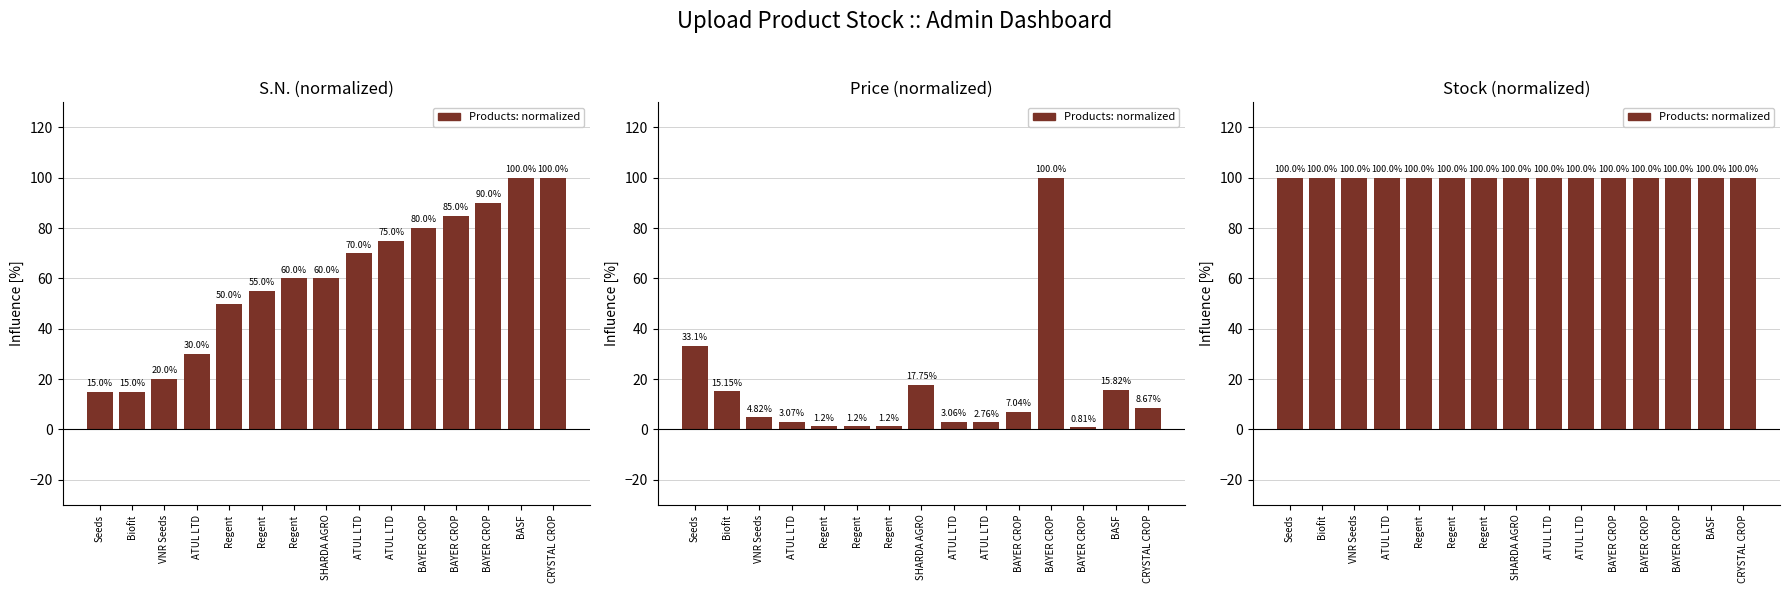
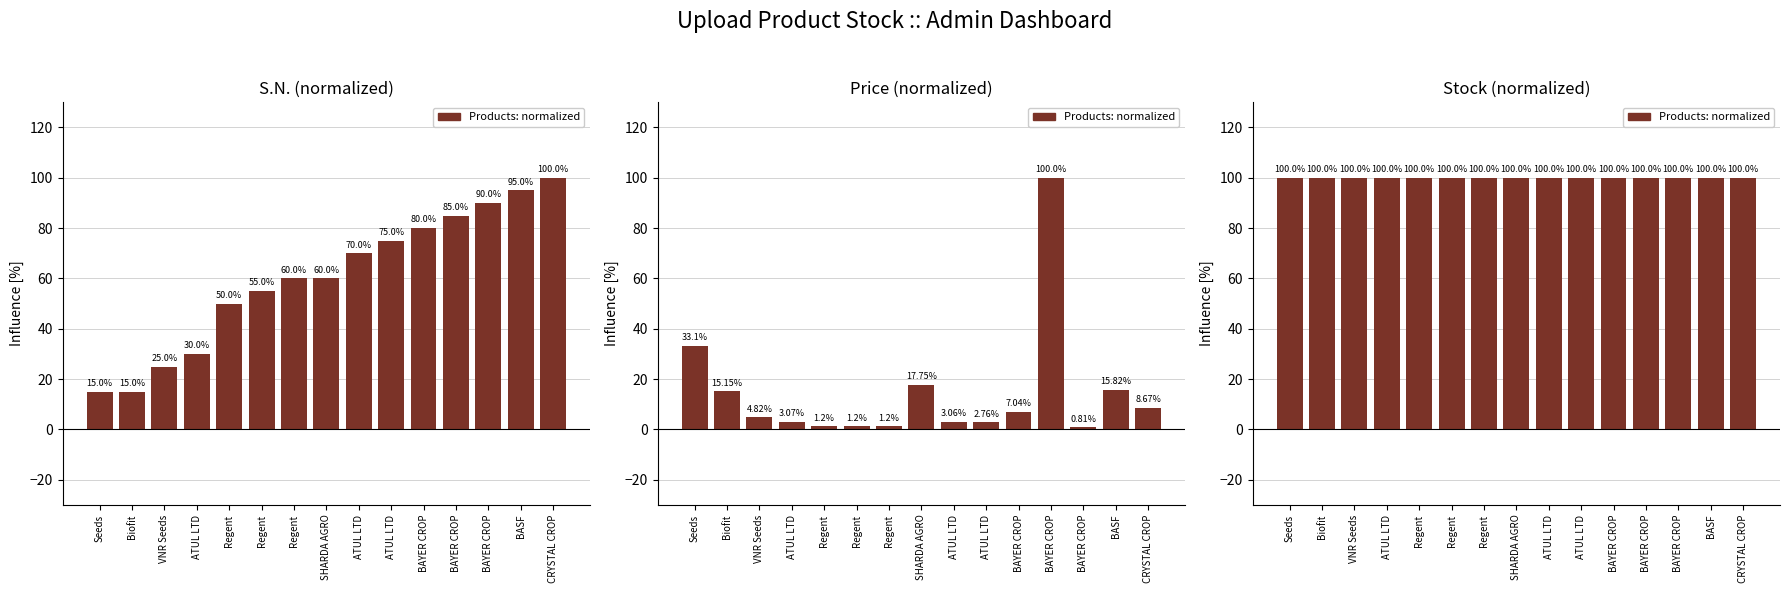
  {
    "S.N. (normalized)": {
      "Seeds": "15.0%",
      "Biofit": "15.0%",
-     "VNR Seeds": "20.0%",
+     "VNR Seeds": "25.0%",
      "SHARDA AGRO": "60.0%",
-     "BASF": "100.0%",
+     "BASF": "95.0%",
      "CRYSTAL CROP": "100.0%"
    },
    "Price (normalized)": {
      "Seeds": "33.1%",
      "Biofit": "15.15%",
      "VNR Seeds": "4.82%",
      "SHARDA AGRO": "17.75%",
      "BASF": "15.82%",
      "CRYSTAL CROP": "8.67%"
    },
    "Stock (normalized)": {
      "Seeds": "100.0%",
      "Biofit": "100.0%",
      "VNR Seeds": "100.0%",
      "SHARDA AGRO": "100.0%",
      "BASF": "100.0%",
      "CRYSTAL CROP": "100.0%"
    }
  }
